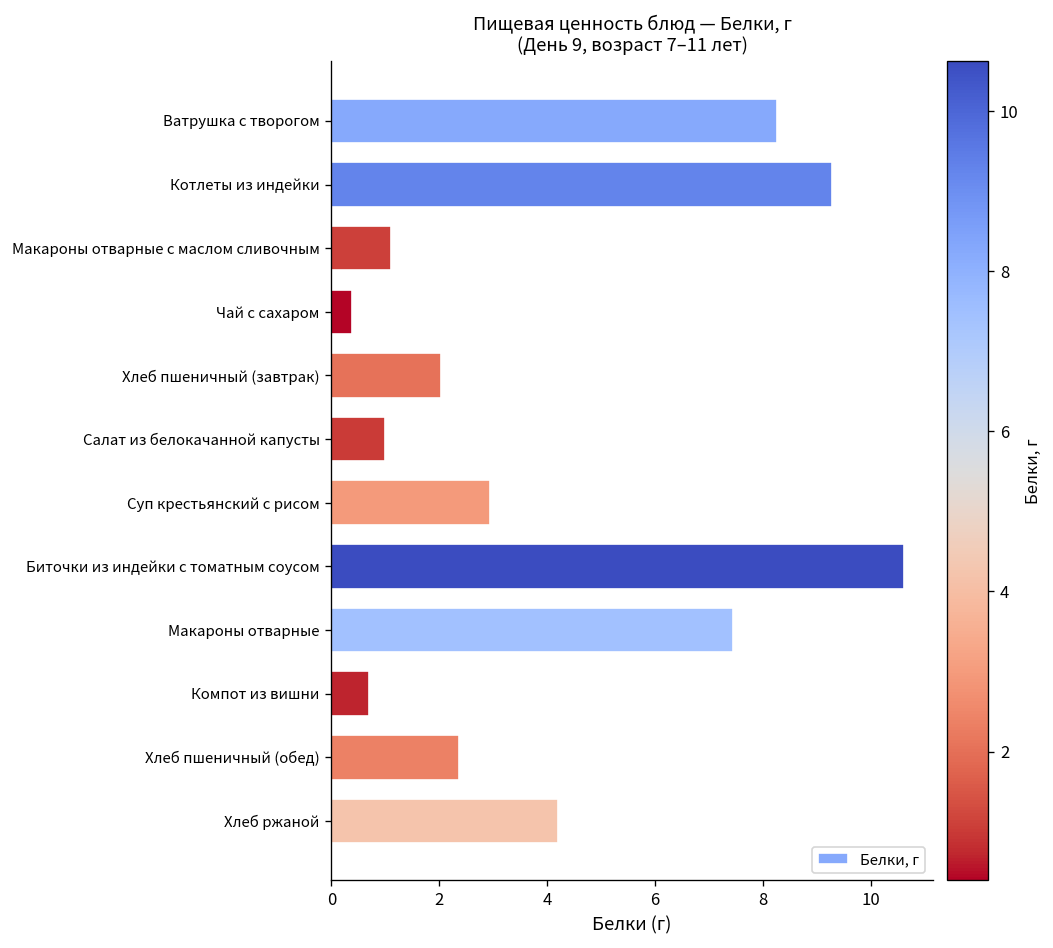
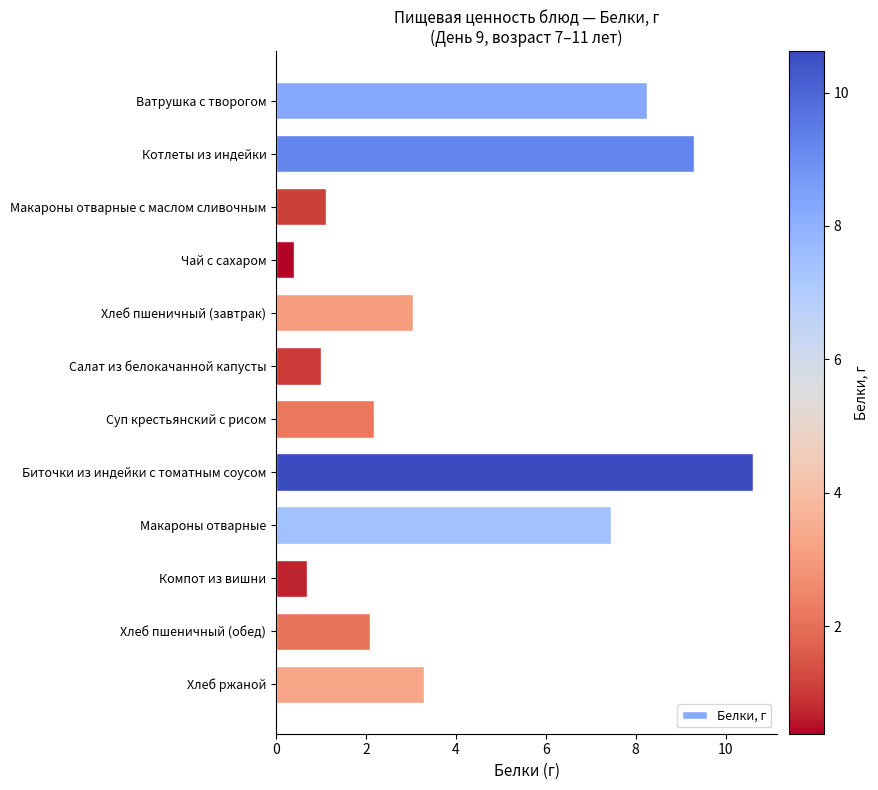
  {
    "Ватрушка с творогом": 8.3,
    "Котлеты из индейки": 9.3,
    "Макароны отварные с маслом сливочным": 1.1,
    "Чай с сахаром": 0.4,
-   "Хлеб пшеничный (завтрак)": 2.0,
+   "Хлеб пшеничный (завтрак)": 3.0,
    "Салат из белокачанной капусты": 1.0,
-   "Суп крестьянский с рисом": 3.0,
+   "Суп крестьянский с рисом": 2.2,
    "Биточки из индейки с томатным соусом": 10.6,
    "Макароны отварные": 7.4,
    "Компот из вишни": 0.7,
-   "Хлеб пшеничный (обед)": 2.4,
-   "Хлеб ржаной": 4.2
+   "Хлеб пшеничный (обед)": 2.1,
+   "Хлеб ржаной": 3.3
  }
